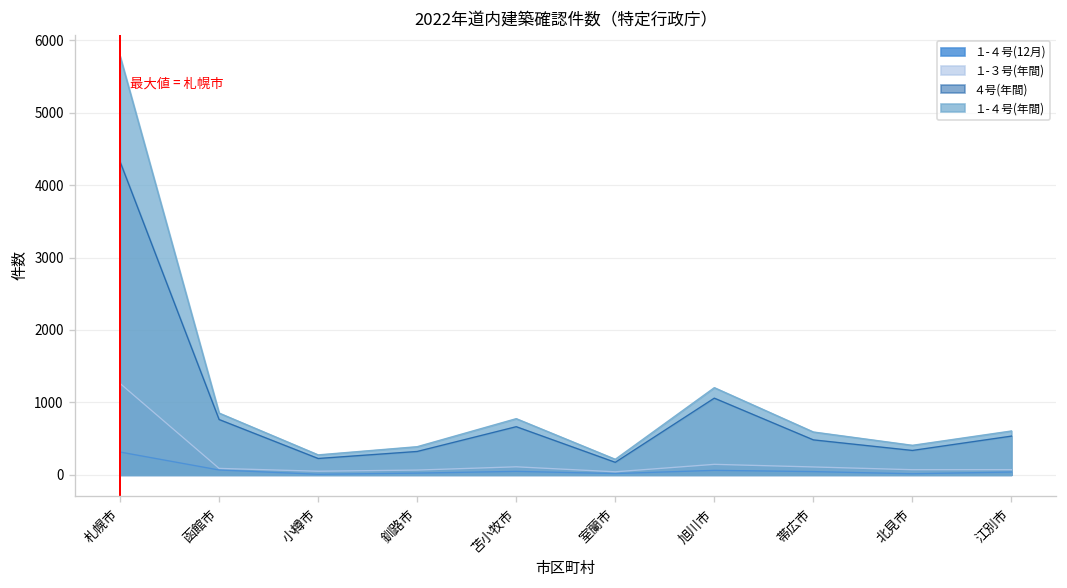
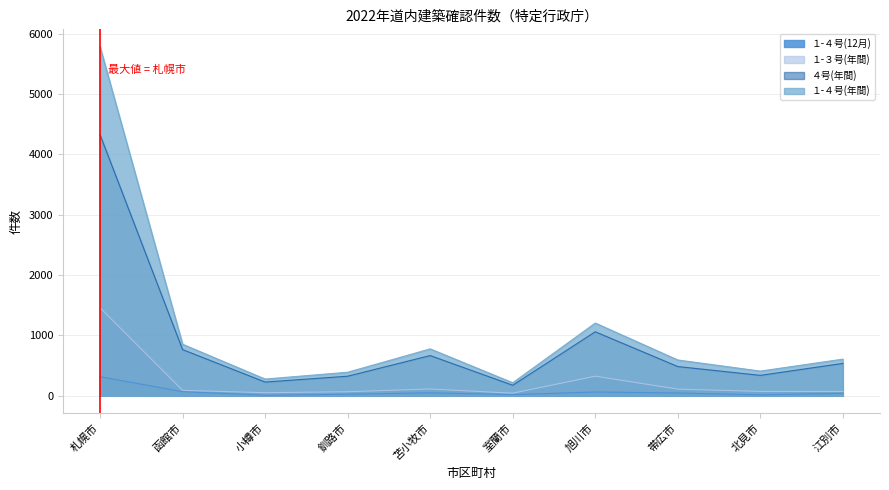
  {
    "１-３号(年間)": {
-     "札幌市": 1300,
+     "札幌市": 1500,
      "釧路市": 100,
      "苫小牧市": 100,
-     "旭川市": 100,
+     "旭川市": 300,
      "帯広市": 100,
      "北見市": 100
    }
  }
